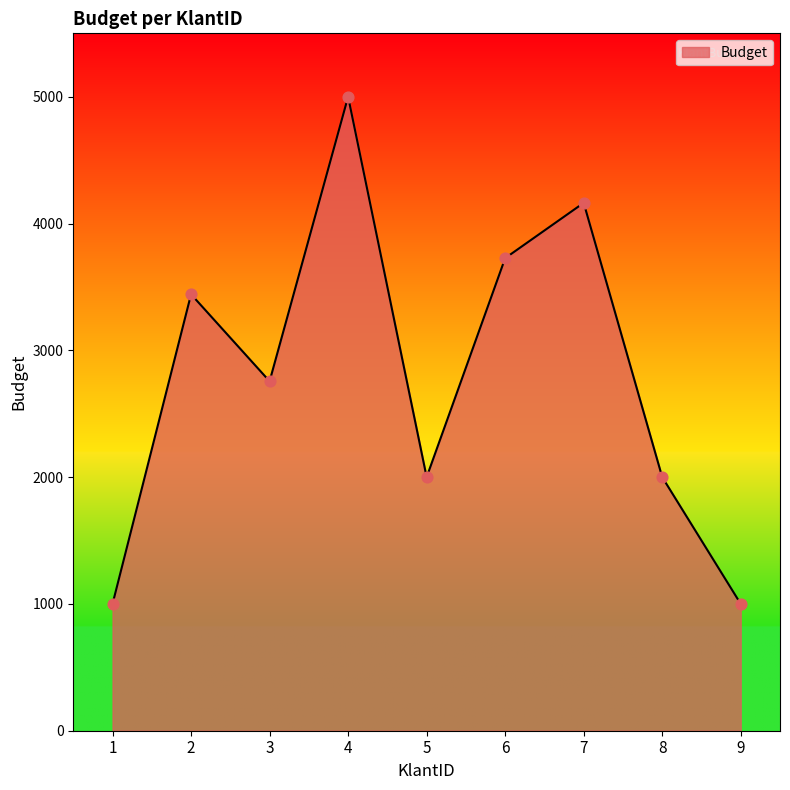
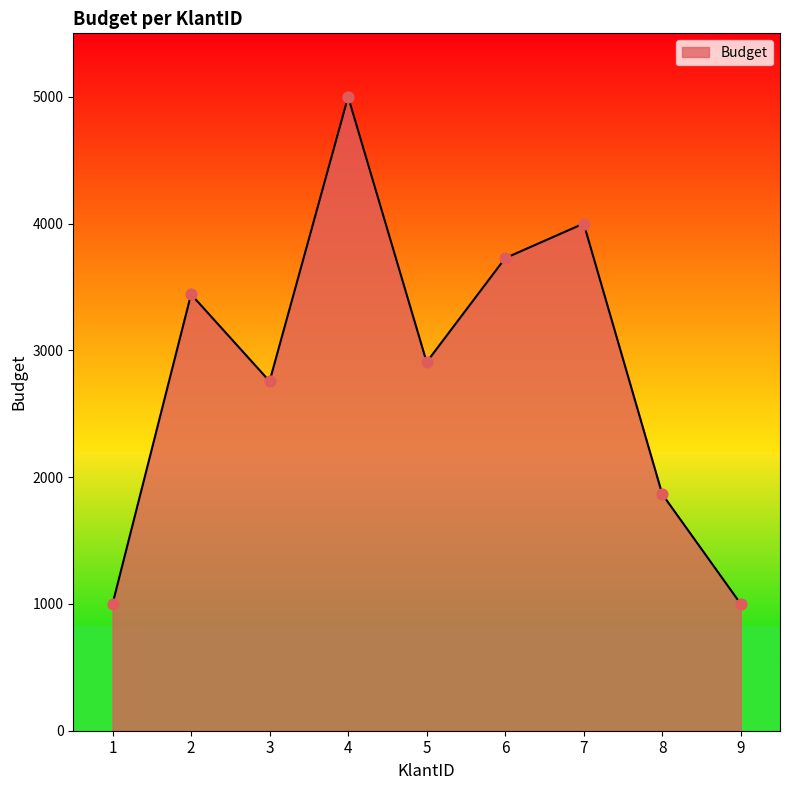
  {
    "1": 1000,
    "2": 3440,
    "3": 2760,
    "4": 5000,
-   "5": 2000,
+   "5": 2910,
    "6": 3730,
-   "7": 4160,
-   "8": 2000,
+   "7": 4000,
+   "8": 1870,
    "9": 1000
  }
